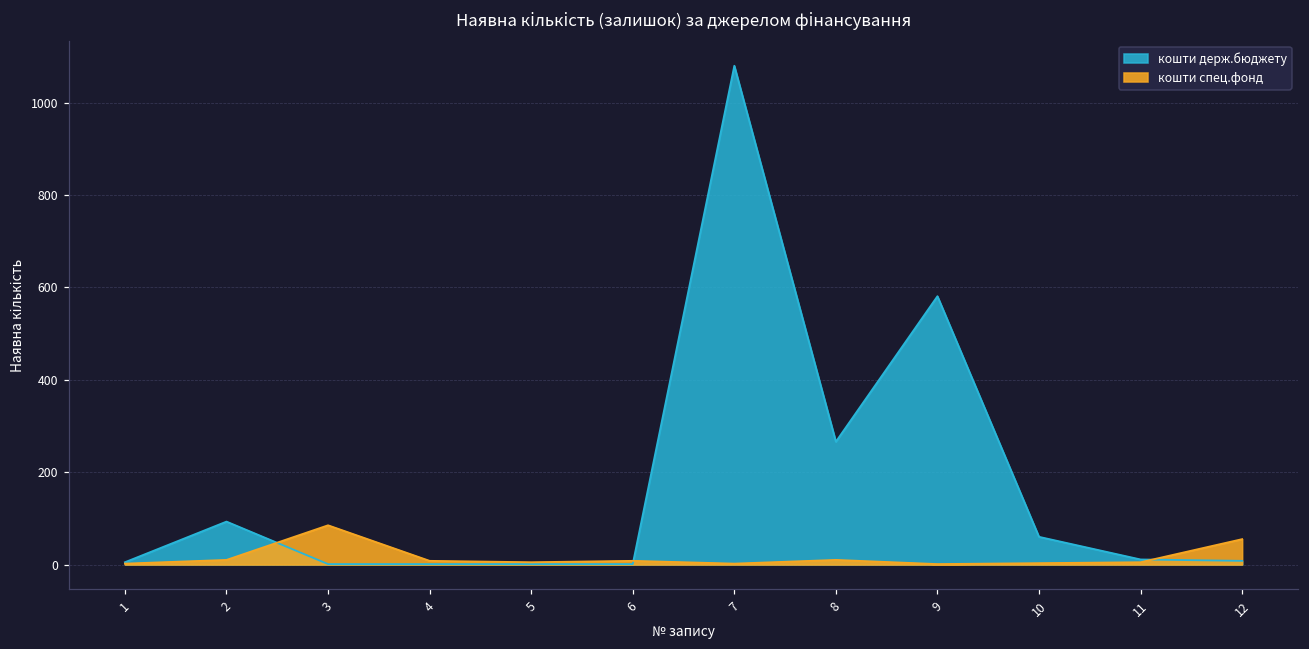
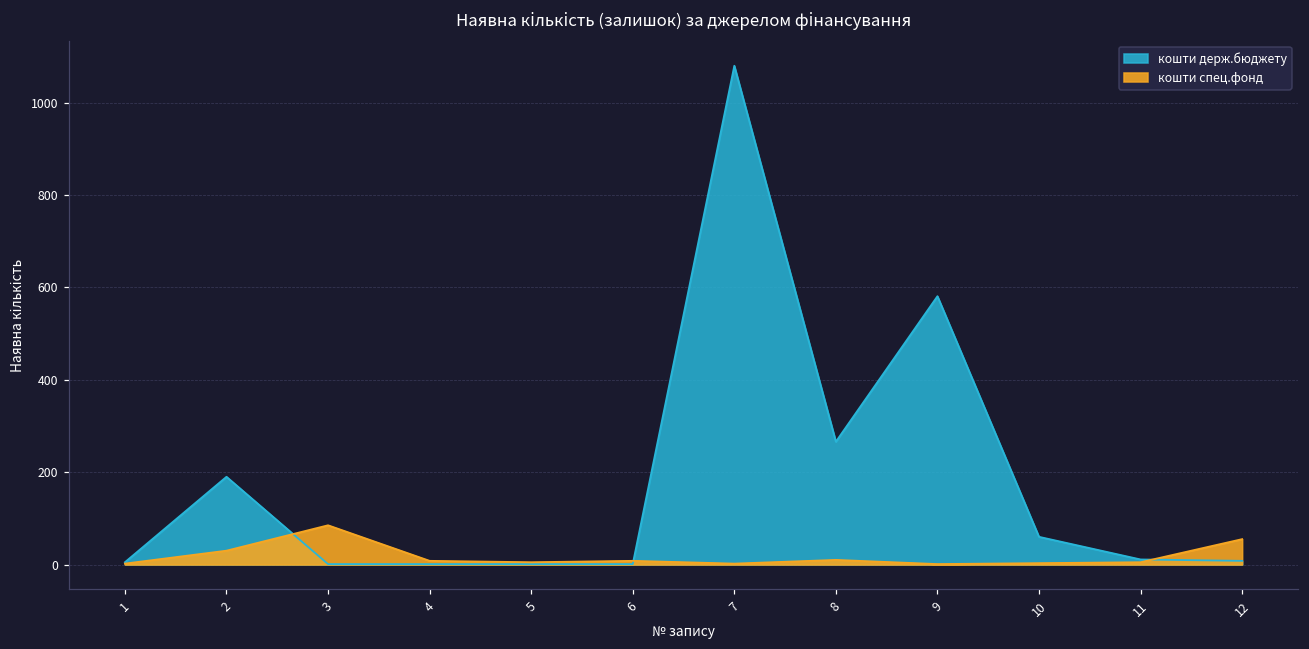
  {
    "кошти держ.бюджету": {
-     "2": 90,
+     "2": 190,
      "3": 0,
      "4": 0,
      "6": 0,
      "7": 1080,
      "8": 270,
      "9": 580,
      "10": 60,
      "12": 10
    },
    "кошти спец.фонд": {
-     "2": 10,
+     "2": 30,
      "3": 90,
      "4": 10,
      "6": 10,
      "7": 0,
      "8": 10,
      "9": 0,
      "10": 0,
      "12": 60
    }
  }
